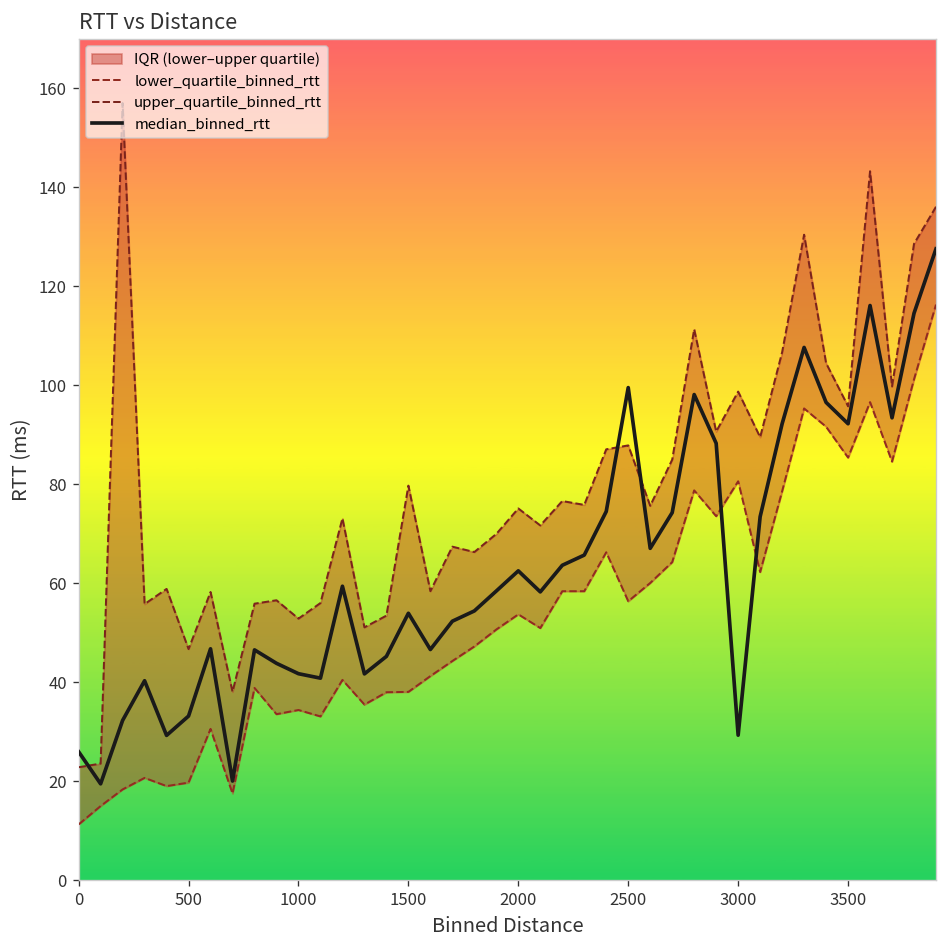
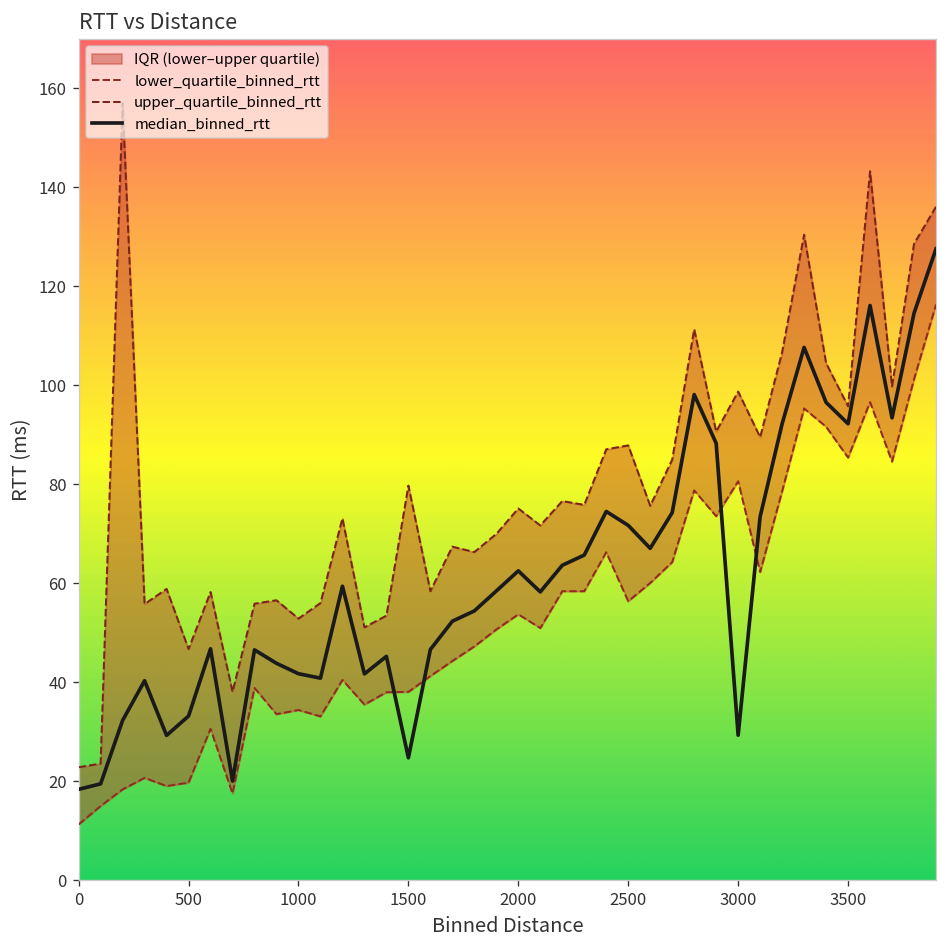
  {
    "median_binned_rtt": {
-     "0": 26,
+     "0": 18,
      "500": 33,
      "1000": 42,
-     "1500": 54,
+     "1500": 25,
      "2000": 63,
-     "2500": 100,
+     "2500": 72,
      "3000": 29,
      "3500": 92
    }
  }
